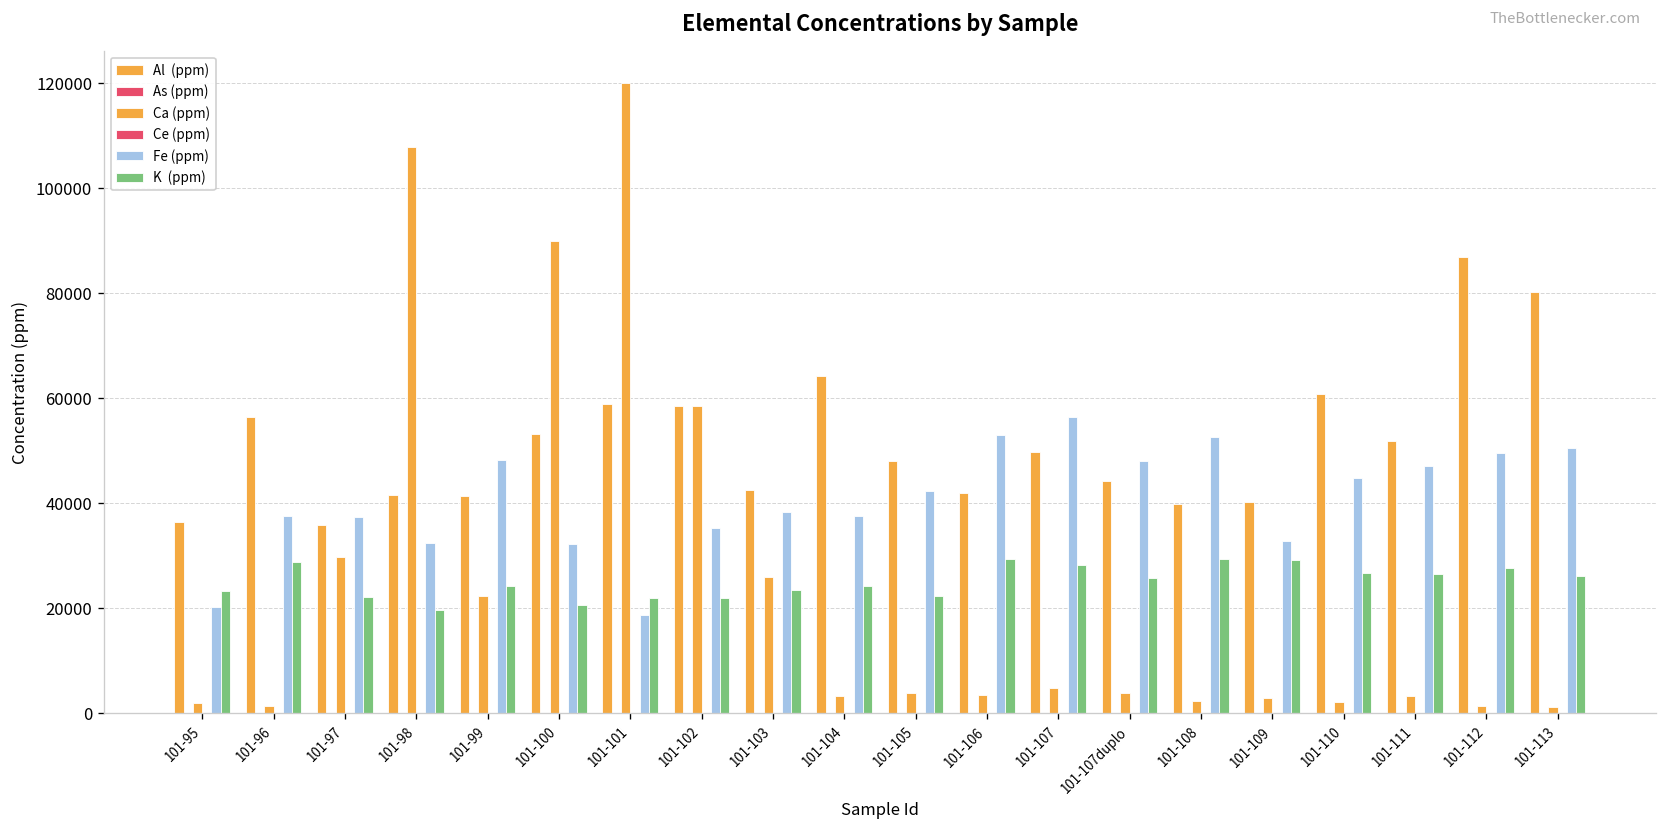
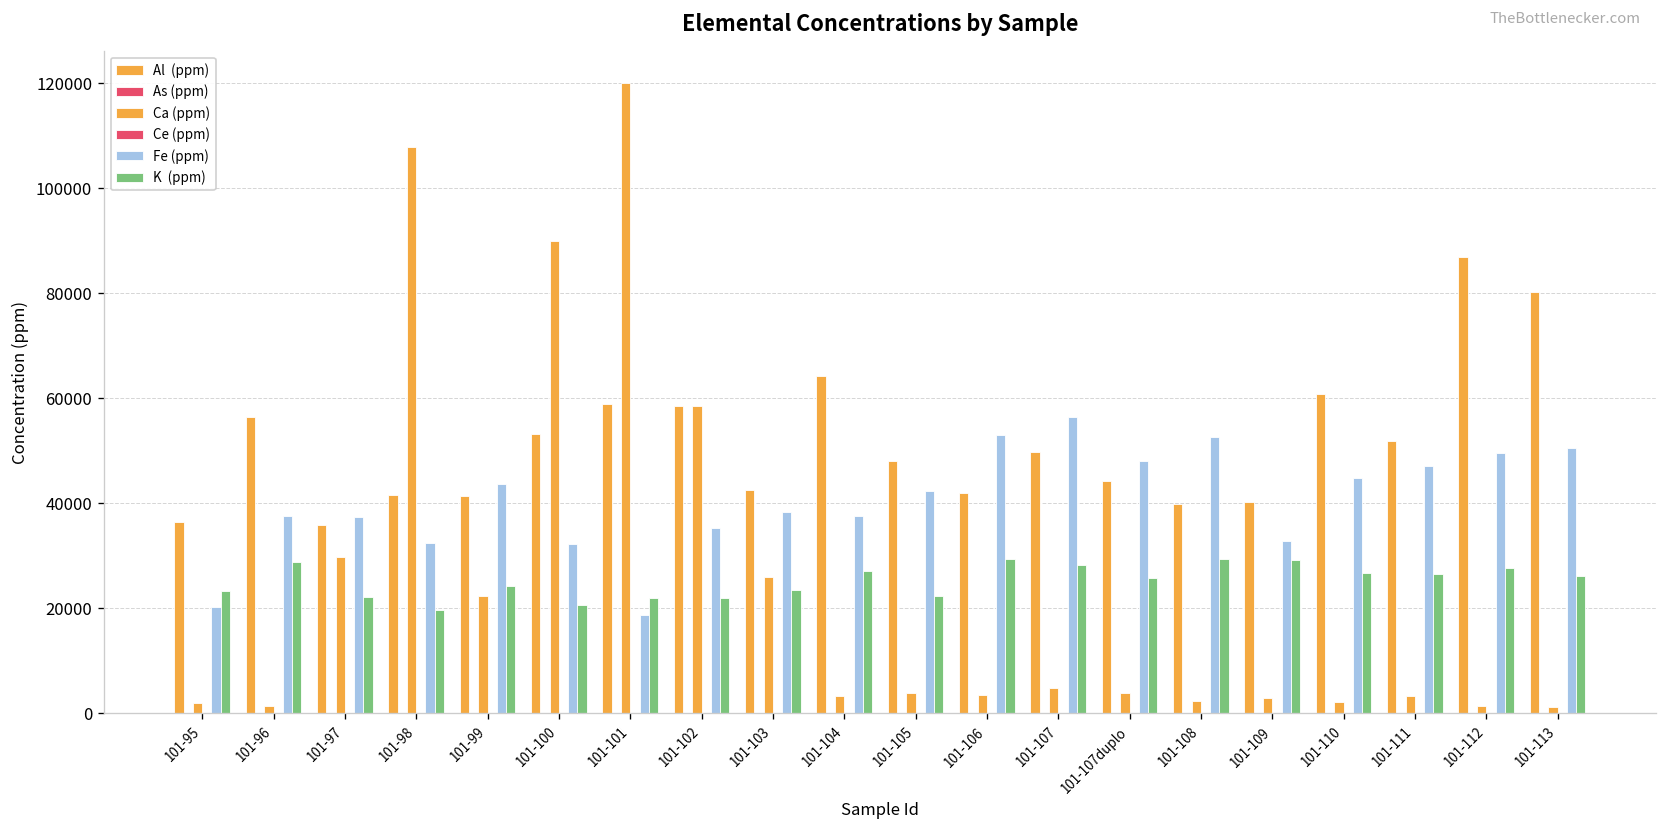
  {
    "Fe (ppm)": {
      "101-95": 20000,
      "101-96": 38000,
      "101-97": 37000,
      "101-98": 32000,
-     "101-99": 48000,
+     "101-99": 44000,
      "101-100": 32000,
      "101-101": 19000,
      "101-102": 35000,
      "101-103": 38000,
      "101-104": 37000,
      "101-105": 42000,
      "101-106": 53000,
      "101-107": 56000,
      "101-107duplo": 48000,
      "101-108": 53000,
      "101-109": 33000,
      "101-110": 45000,
      "101-111": 47000,
      "101-112": 50000,
      "101-113": 50000
    },
    "K (ppm)": {
      "101-95": 23000,
      "101-96": 29000,
      "101-97": 22000,
      "101-98": 20000,
      "101-99": 24000,
      "101-100": 21000,
      "101-101": 22000,
      "101-102": 22000,
      "101-103": 23000,
-     "101-104": 24000,
+     "101-104": 27000,
      "101-105": 22000,
      "101-106": 29000,
      "101-107": 28000,
      "101-107duplo": 26000,
      "101-108": 29000,
      "101-109": 29000,
      "101-110": 27000,
      "101-111": 26000,
      "101-112": 28000,
      "101-113": 26000
    }
  }
